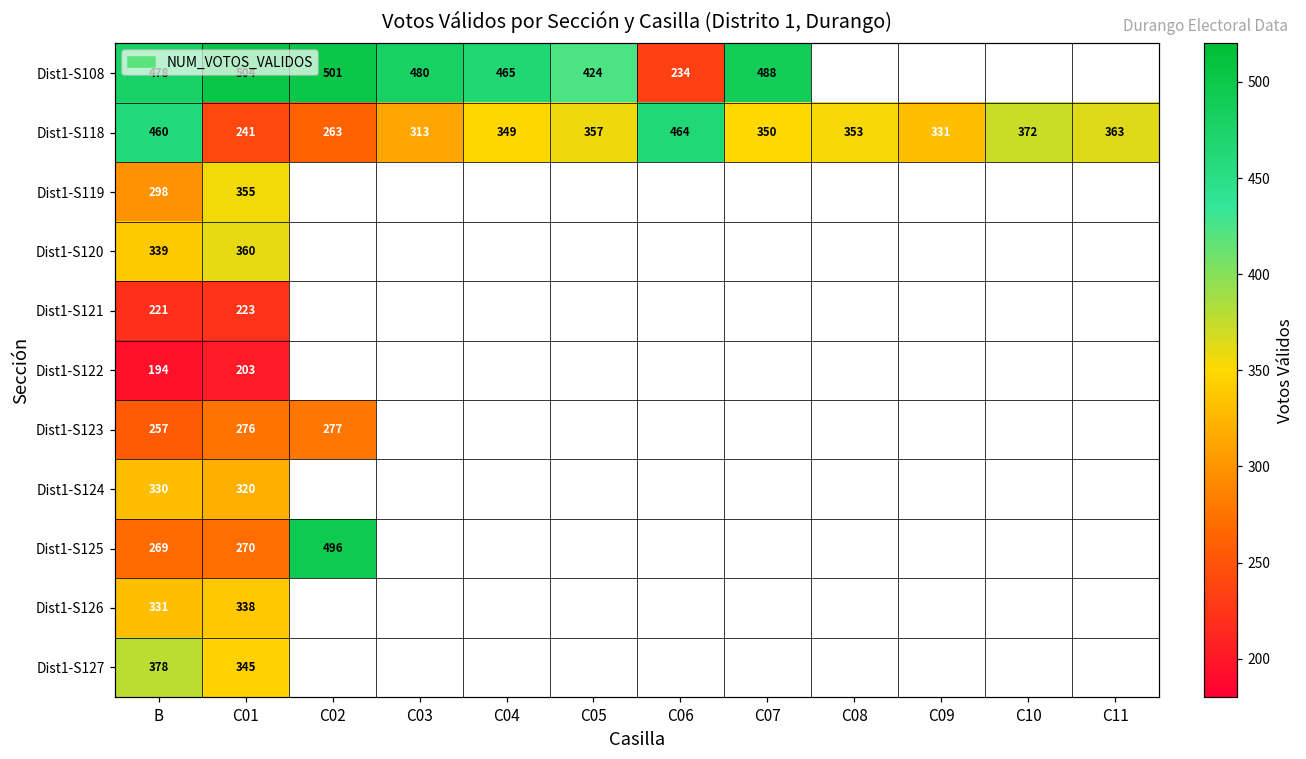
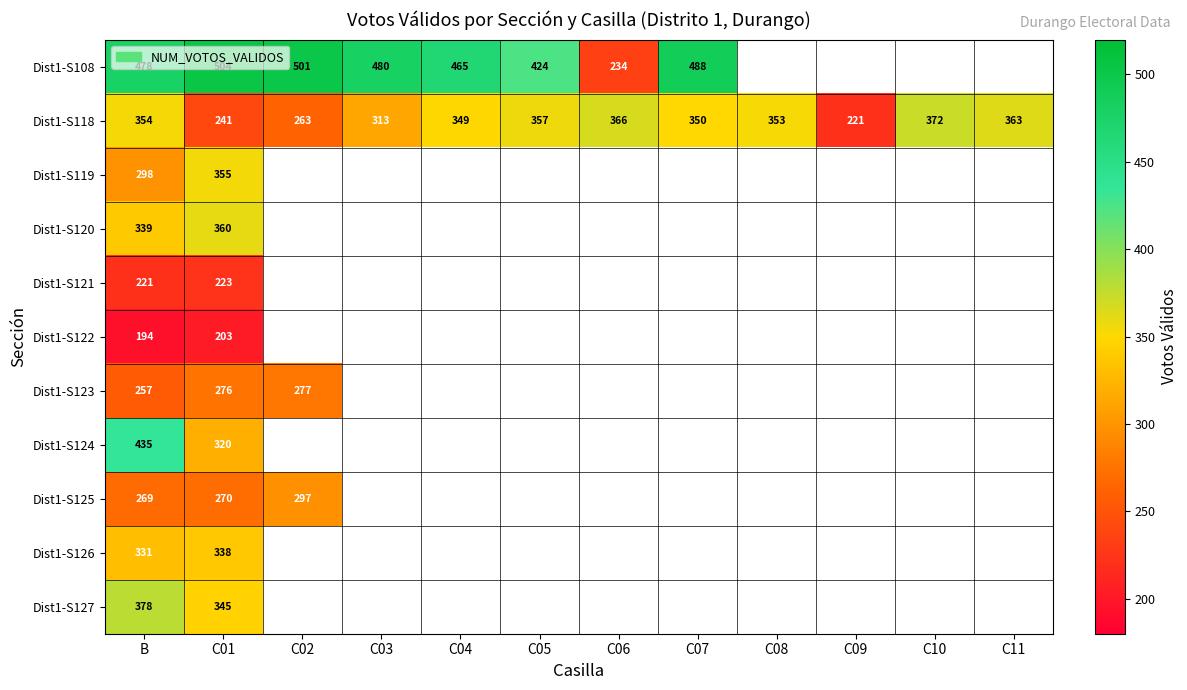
  {
    "Dist1-S108": {
      "C02": 501,
      "C03": 480,
      "C04": 465,
      "C05": 424,
      "C06": 234,
      "C07": 488
    },
    "Dist1-S118": {
-     "B": 460,
+     "B": 354,
      "C01": 241,
      "C02": 263,
      "C03": 313,
      "C04": 349,
      "C05": 357,
-     "C06": 464,
+     "C06": 366,
      "C07": 350,
      "C08": 353,
-     "C09": 331,
+     "C09": 221,
      "C10": 372,
      "C11": 363
    },
    "Dist1-S119": {
      "B": 298,
      "C01": 355
    },
    "Dist1-S120": {
      "B": 339,
      "C01": 360
    },
    "Dist1-S121": {
      "B": 221,
      "C01": 223
    },
    "Dist1-S122": {
      "B": 194,
      "C01": 203
    },
    "Dist1-S123": {
      "B": 257,
      "C01": 276,
      "C02": 277
    },
    "Dist1-S124": {
-     "B": 330,
+     "B": 435,
      "C01": 320
    },
    "Dist1-S125": {
      "B": 269,
      "C01": 270,
-     "C02": 496
+     "C02": 297
    },
    "Dist1-S126": {
      "B": 331,
      "C01": 338
    },
    "Dist1-S127": {
      "B": 378,
      "C01": 345
    }
  }
